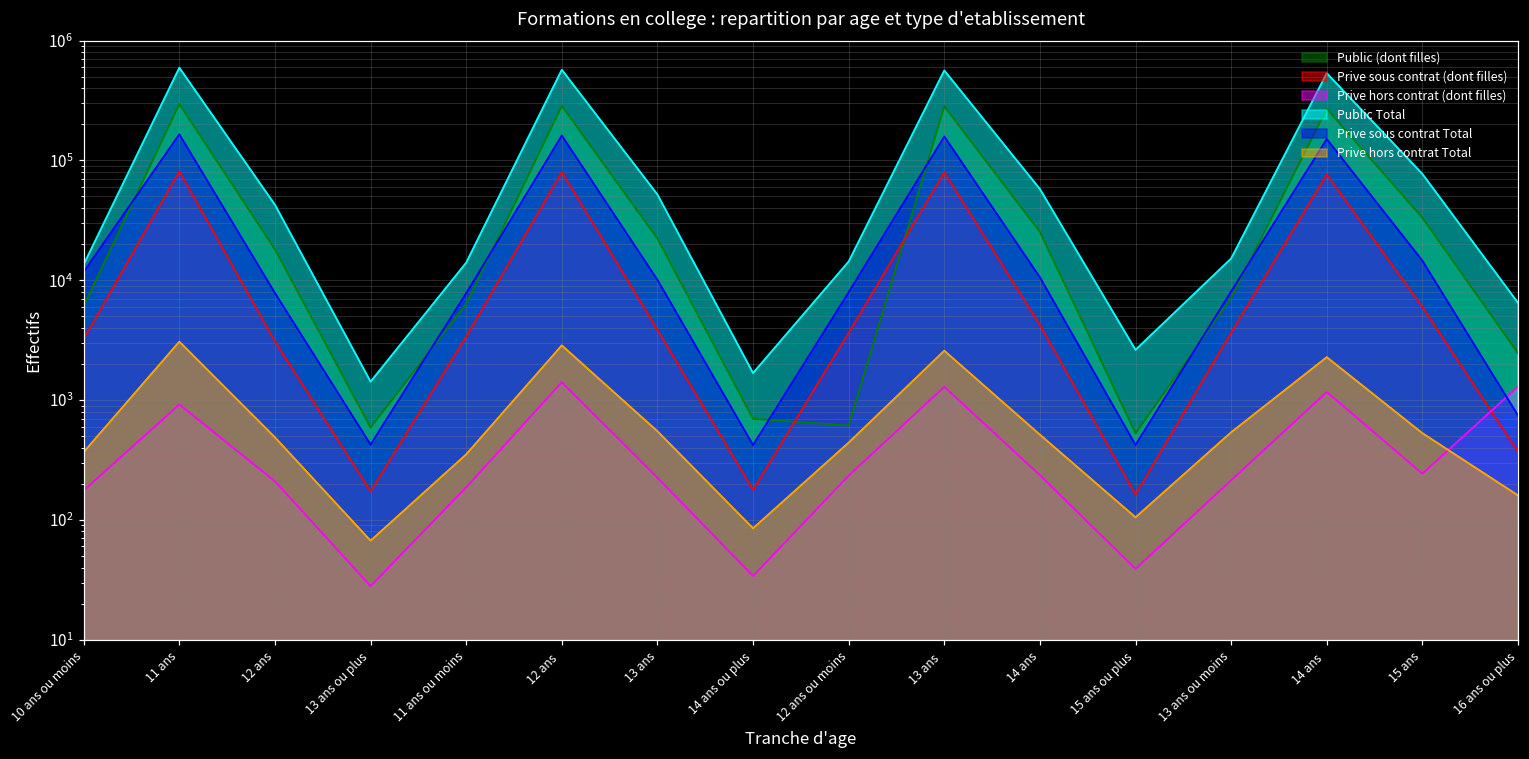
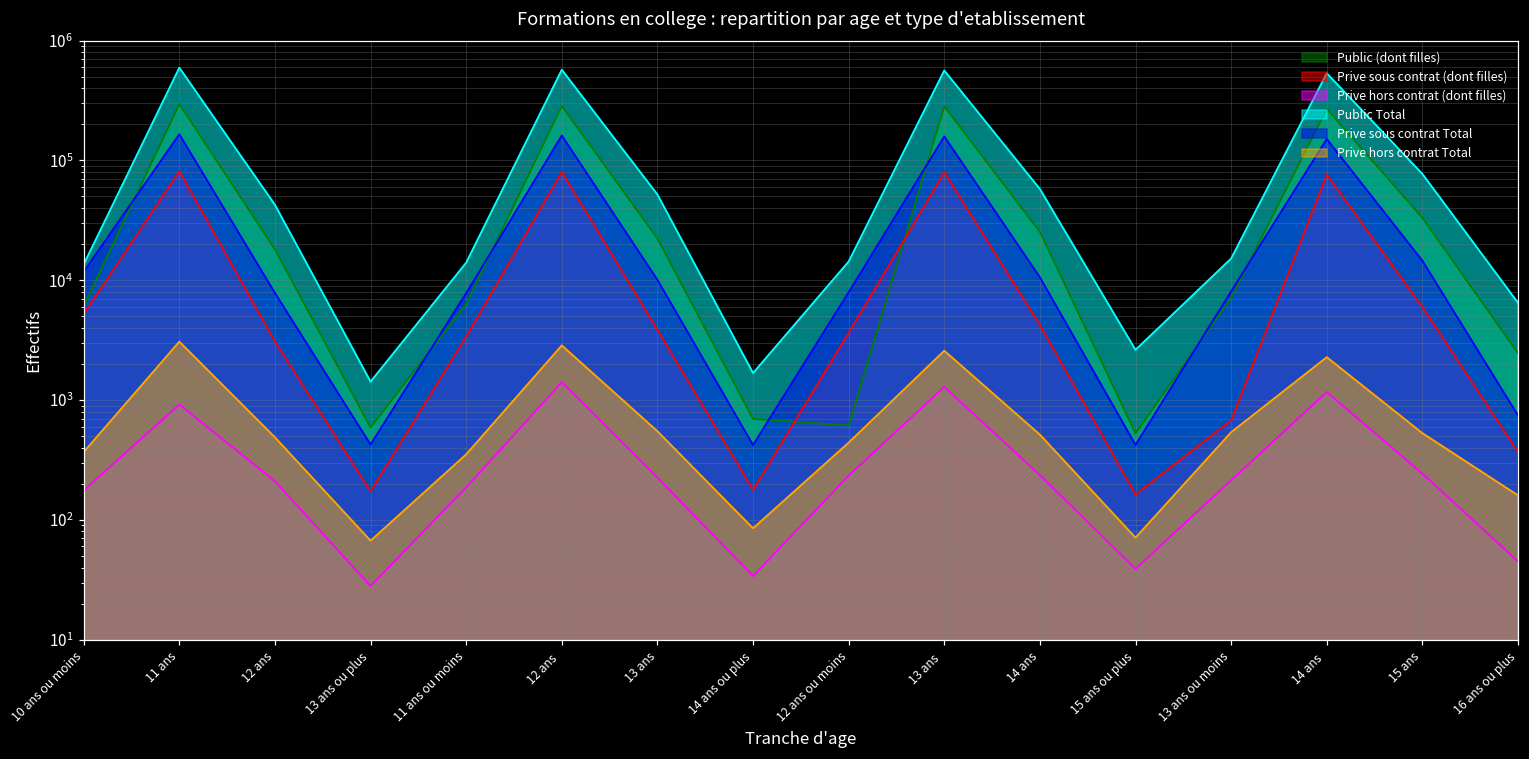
  {
    "Public (dont filles)": {
      "10 ans ou moins": 6000,
      "11 ans": 300000,
      "13 ans ou plus": 600,
      "11 ans ou moins": 6000,
      "14 ans ou plus": 700,
      "12 ans ou moins": 600,
      "15 ans ou plus": 500,
      "13 ans ou moins": 7000,
      "15 ans": 33000,
      "16 ans ou plus": 2500
    },
    "Prive sous contrat (dont filles)": {
-     "10 ans ou moins": 3200,
+     "10 ans ou moins": 5000,
      "11 ans": 80000,
      "13 ans ou plus": 170,
      "11 ans ou moins": 3400,
      "14 ans ou plus": 180,
      "12 ans ou moins": 3600,
      "15 ans ou plus": 160,
-     "13 ans ou moins": 3700,
+     "13 ans ou moins": 700,
      "15 ans": 6000,
      "16 ans ou plus": 370
    },
    "Prive hors contrat (dont filles)": {
      "10 ans ou moins": 180,
      "11 ans": 900,
      "13 ans ou plus": 28,
      "11 ans ou moins": 190,
      "14 ans ou plus": 34,
      "12 ans ou moins": 230,
      "15 ans ou plus": 39,
      "13 ans ou moins": 210,
      "15 ans": 240,
-     "16 ans ou plus": 1300
+     "16 ans ou plus": 45
    },
    "Public Total": {
      "10 ans ou moins": 14000,
      "11 ans": 600000,
      "13 ans ou plus": 1400,
      "11 ans ou moins": 14000,
      "14 ans ou plus": 1700,
      "12 ans ou moins": 14000,
      "15 ans ou plus": 2600,
      "13 ans ou moins": 15000,
      "15 ans": 80000,
      "16 ans ou plus": 6000
    },
    "Prive sous contrat Total": {
      "10 ans ou moins": 12000,
      "11 ans": 170000,
      "13 ans ou plus": 430,
      "11 ans ou moins": 8000,
      "14 ans ou plus": 420,
      "12 ans ou moins": 8000,
      "15 ans ou plus": 420,
      "13 ans ou moins": 8000,
      "15 ans": 15000,
      "16 ans ou plus": 700
    },
    "Prive hors contrat Total": {
      "10 ans ou moins": 370,
      "11 ans": 3100,
      "13 ans ou plus": 70,
      "11 ans ou moins": 350,
      "14 ans ou plus": 90,
      "12 ans ou moins": 440,
-     "15 ans ou plus": 110,
+     "15 ans ou plus": 70,
      "13 ans ou moins": 500,
      "15 ans": 500,
      "16 ans ou plus": 160
    }
  }
